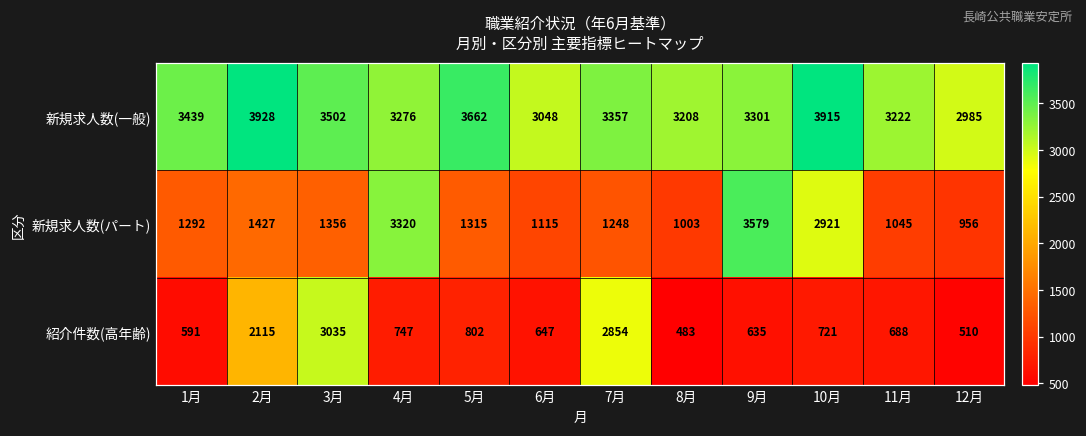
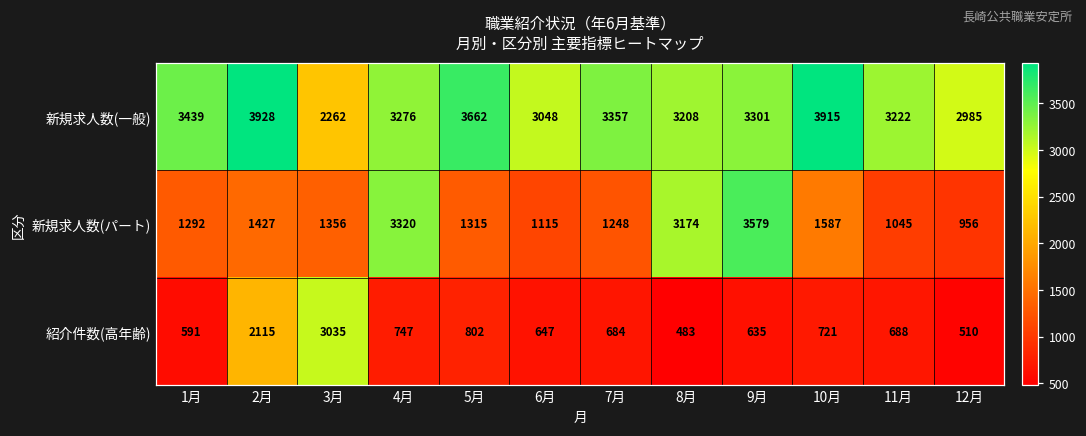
  {
    "新規求人数(一般)": {
      "1月": 3439,
      "2月": 3928,
-     "3月": 3502,
+     "3月": 2262,
      "4月": 3276,
      "5月": 3662,
      "6月": 3048,
      "7月": 3357,
      "8月": 3208,
      "9月": 3301,
      "10月": 3915,
      "11月": 3222,
      "12月": 2985
    },
    "新規求人数(パート)": {
      "1月": 1292,
      "2月": 1427,
      "3月": 1356,
      "4月": 3320,
      "5月": 1315,
      "6月": 1115,
      "7月": 1248,
-     "8月": 1003,
+     "8月": 3174,
      "9月": 3579,
-     "10月": 2921,
+     "10月": 1587,
      "11月": 1045,
      "12月": 956
    },
    "紹介件数(高年齢)": {
      "1月": 591,
      "2月": 2115,
      "3月": 3035,
      "4月": 747,
      "5月": 802,
      "6月": 647,
-     "7月": 2854,
+     "7月": 684,
      "8月": 483,
      "9月": 635,
      "10月": 721,
      "11月": 688,
      "12月": 510
    }
  }
